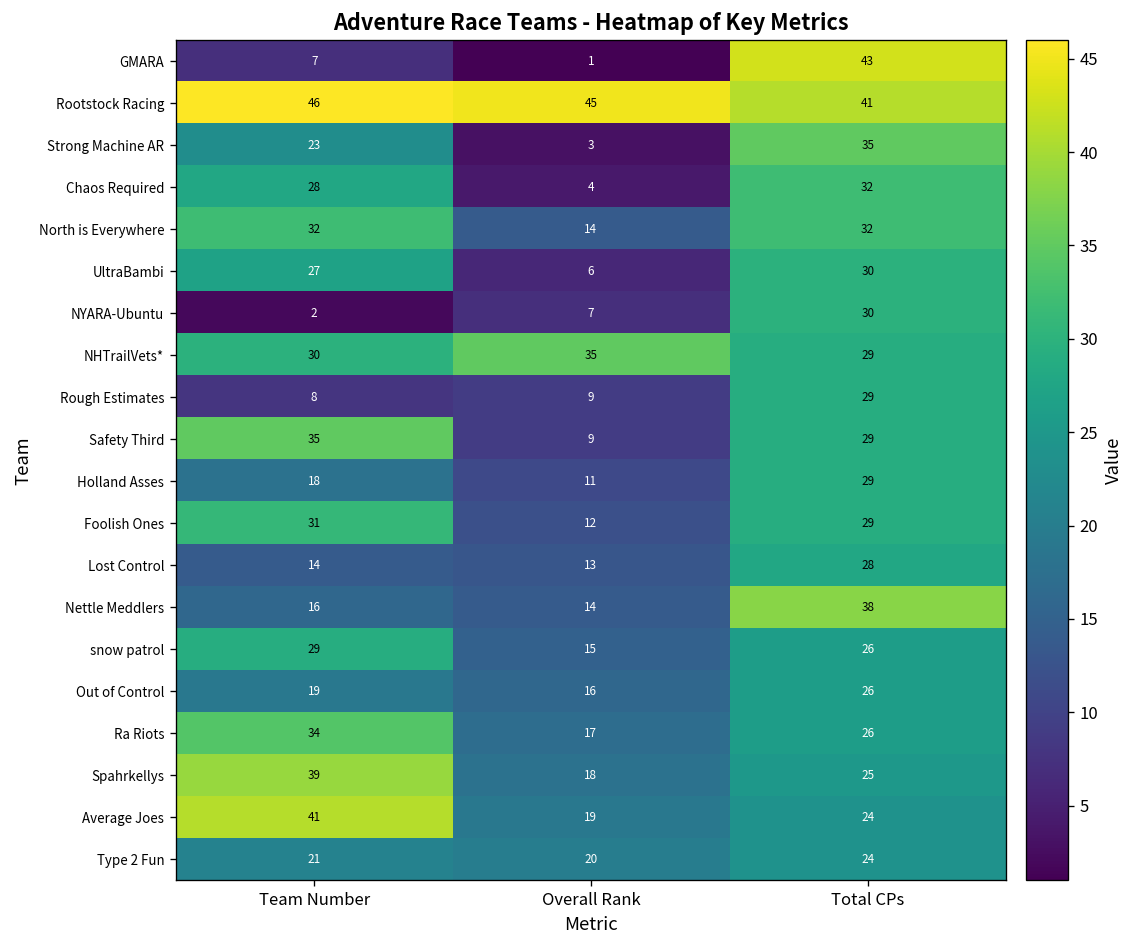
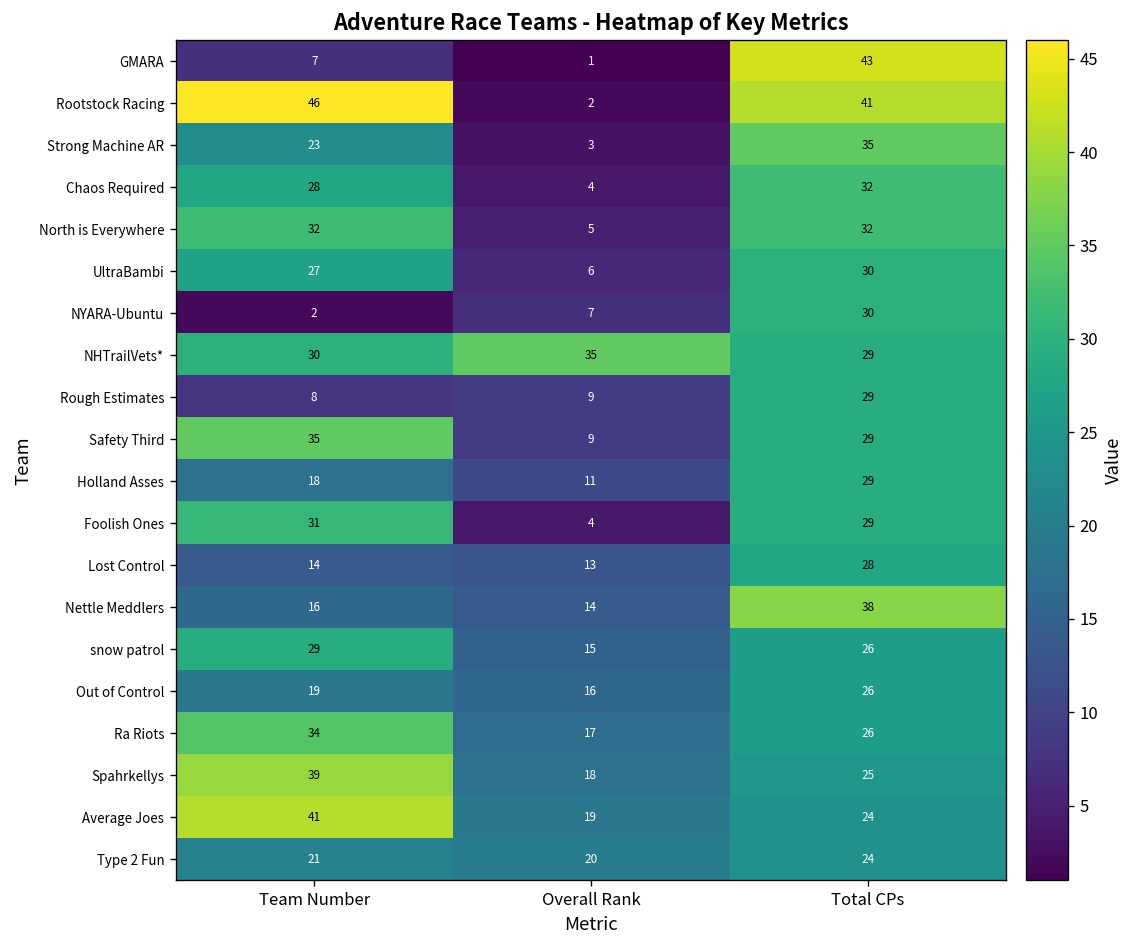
  {
    "GMARA": {
      "Team Number": 7,
      "Overall Rank": 1,
      "Total CPs": 43
    },
    "Rootstock Racing": {
      "Team Number": 46,
-     "Overall Rank": 45,
+     "Overall Rank": 2,
      "Total CPs": 41
    },
    "Strong Machine AR": {
      "Team Number": 23,
      "Overall Rank": 3,
      "Total CPs": 35
    },
    "Chaos Required": {
      "Team Number": 28,
      "Overall Rank": 4,
      "Total CPs": 32
    },
    "North is Everywhere": {
      "Team Number": 32,
-     "Overall Rank": 14,
+     "Overall Rank": 5,
      "Total CPs": 32
    },
    "UltraBambi": {
      "Team Number": 27,
      "Overall Rank": 6,
      "Total CPs": 30
    },
    "NYARA-Ubuntu": {
      "Team Number": 2,
      "Overall Rank": 7,
      "Total CPs": 30
    },
    "NHTrailVets*": {
      "Team Number": 30,
      "Overall Rank": 35,
      "Total CPs": 29
    },
    "Rough Estimates": {
      "Team Number": 8,
      "Overall Rank": 9,
      "Total CPs": 29
    },
    "Safety Third": {
      "Team Number": 35,
      "Overall Rank": 9,
      "Total CPs": 29
    },
    "Holland Asses": {
      "Team Number": 18,
      "Overall Rank": 11,
      "Total CPs": 29
    },
    "Foolish Ones": {
      "Team Number": 31,
-     "Overall Rank": 12,
+     "Overall Rank": 4,
      "Total CPs": 29
    },
    "Lost Control": {
      "Team Number": 14,
      "Overall Rank": 13,
      "Total CPs": 28
    },
    "Nettle Meddlers": {
      "Team Number": 16,
      "Overall Rank": 14,
      "Total CPs": 38
    },
    "snow patrol": {
      "Team Number": 29,
      "Overall Rank": 15,
      "Total CPs": 26
    },
    "Out of Control": {
      "Team Number": 19,
      "Overall Rank": 16,
      "Total CPs": 26
    },
    "Ra Riots": {
      "Team Number": 34,
      "Overall Rank": 17,
      "Total CPs": 26
    },
    "Spahrkellys": {
      "Team Number": 39,
      "Overall Rank": 18,
      "Total CPs": 25
    },
    "Average Joes": {
      "Team Number": 41,
      "Overall Rank": 19,
      "Total CPs": 24
    },
    "Type 2 Fun": {
      "Team Number": 21,
      "Overall Rank": 20,
      "Total CPs": 24
    }
  }
